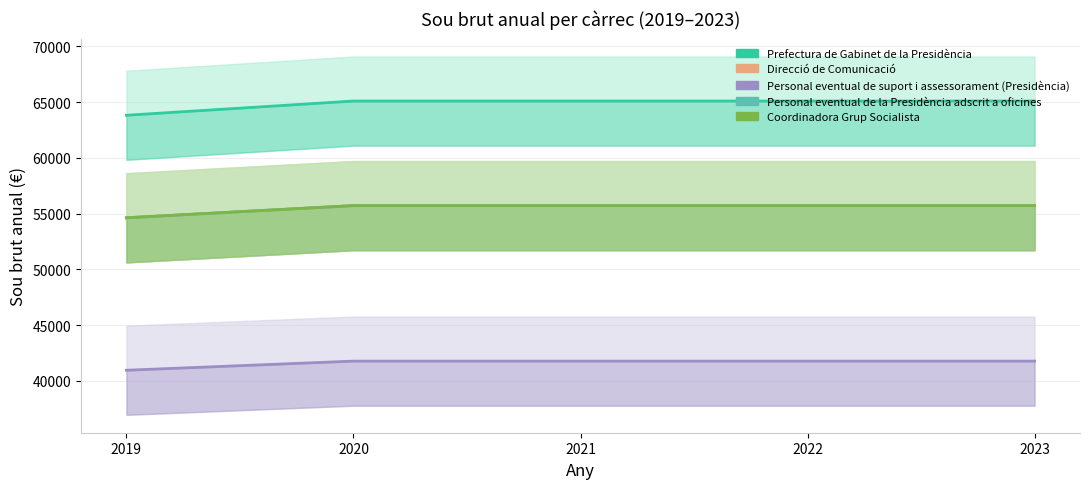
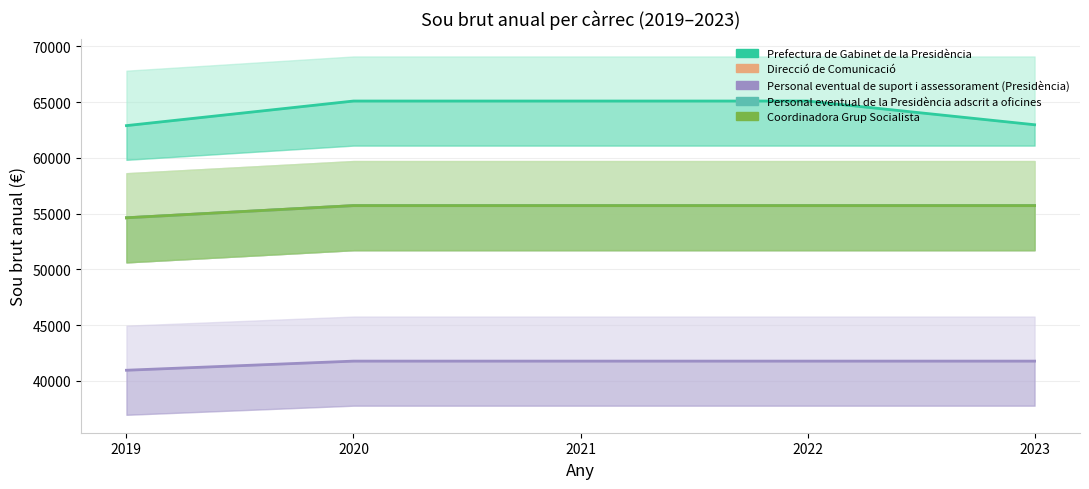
  {
    "Prefectura de Gabinet de la Presidència": {
-     "2019": 63800,
+     "2019": 62900,
      "2020": 65100,
      "2021": 65100,
      "2022": 65100,
-     "2023": 65100
+     "2023": 63000
    },
    "Coordinadora Grup Socialista": {
      "2019": 54600,
      "2020": 55700,
      "2021": 55700,
      "2022": 55700,
      "2023": 55700
    },
    "Personal eventual de suport i assessorament (Presidència)": {
      "2019": 40900,
      "2020": 41800,
      "2021": 41800,
      "2022": 41800,
      "2023": 41800
    }
  }
